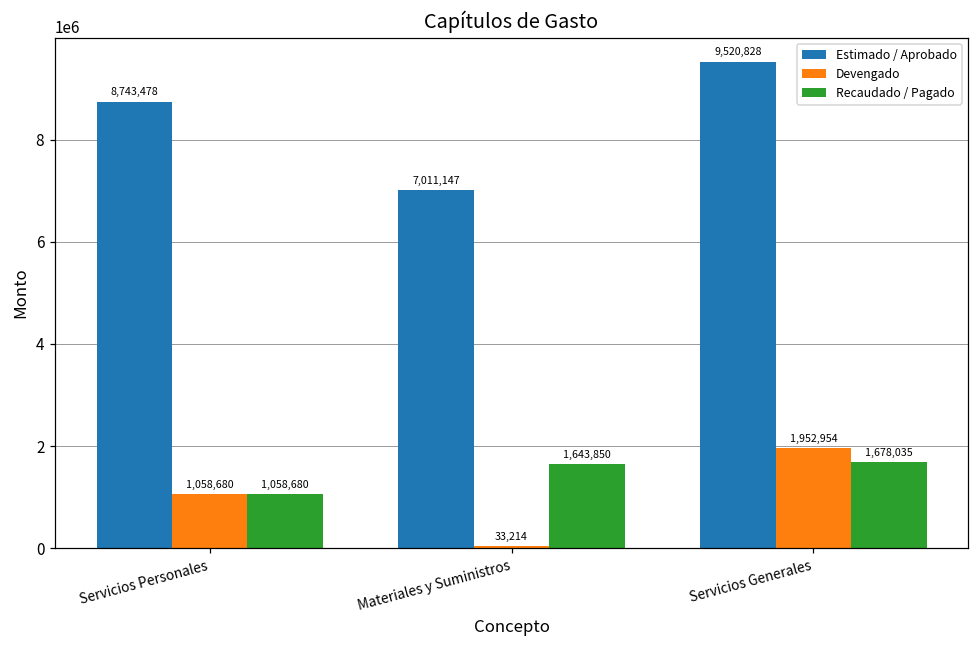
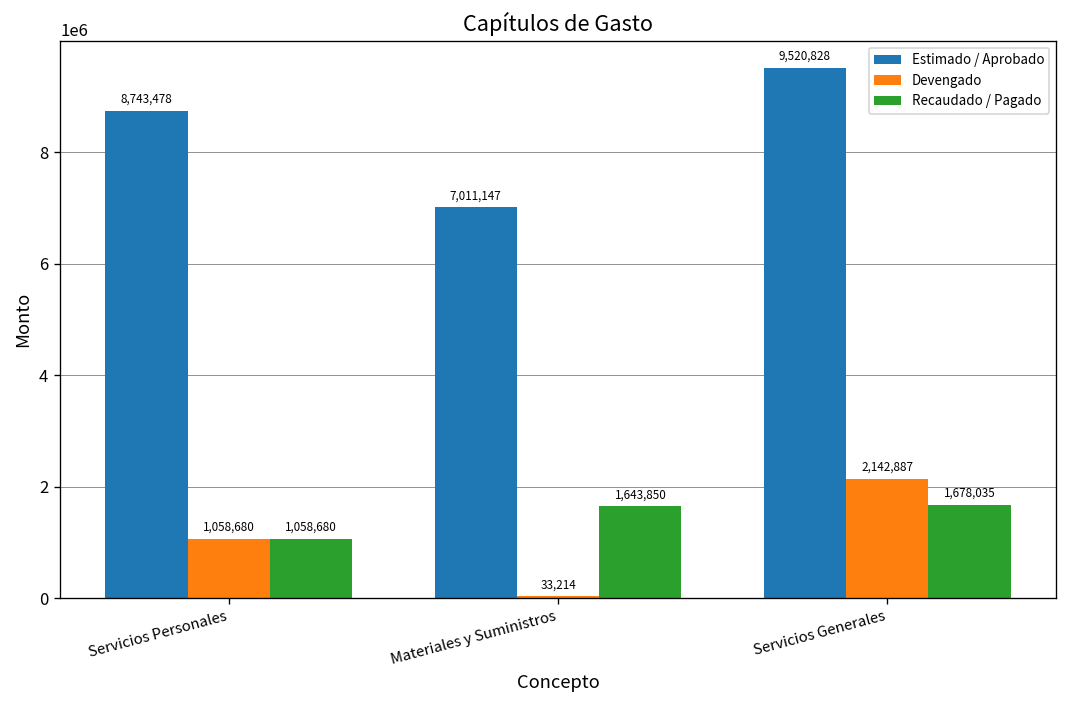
  {
    "Estimado / Aprobado": {
      "Servicios Personales": "8,743,478",
      "Materiales y Suministros": "7,011,147",
      "Servicios Generales": "9,520,828"
    },
    "Devengado": {
      "Servicios Personales": "1,058,680",
      "Materiales y Suministros": "33,214",
-     "Servicios Generales": "1,952,954"
+     "Servicios Generales": "2,142,887"
    },
    "Recaudado / Pagado": {
      "Servicios Personales": "1,058,680",
      "Materiales y Suministros": "1,643,850",
      "Servicios Generales": "1,678,035"
    }
  }
